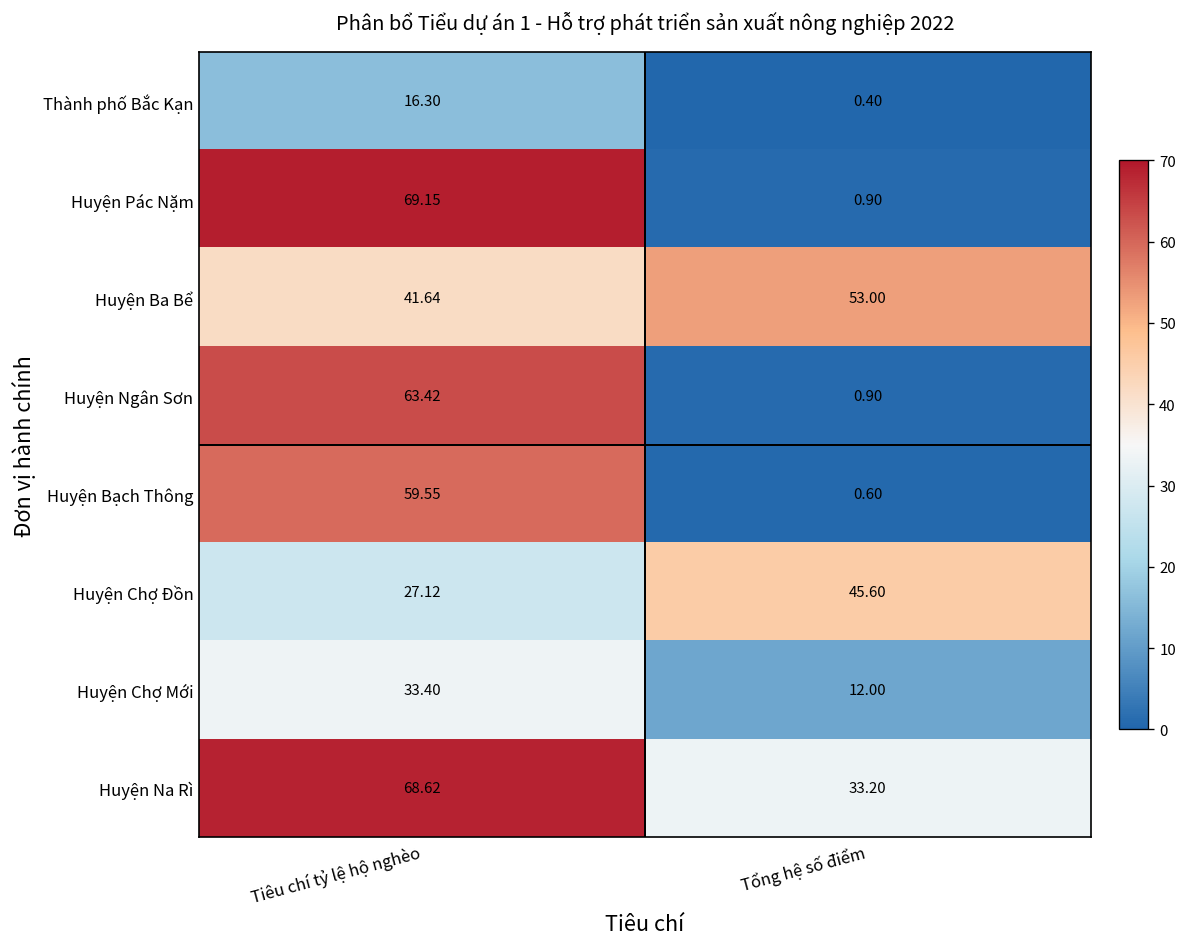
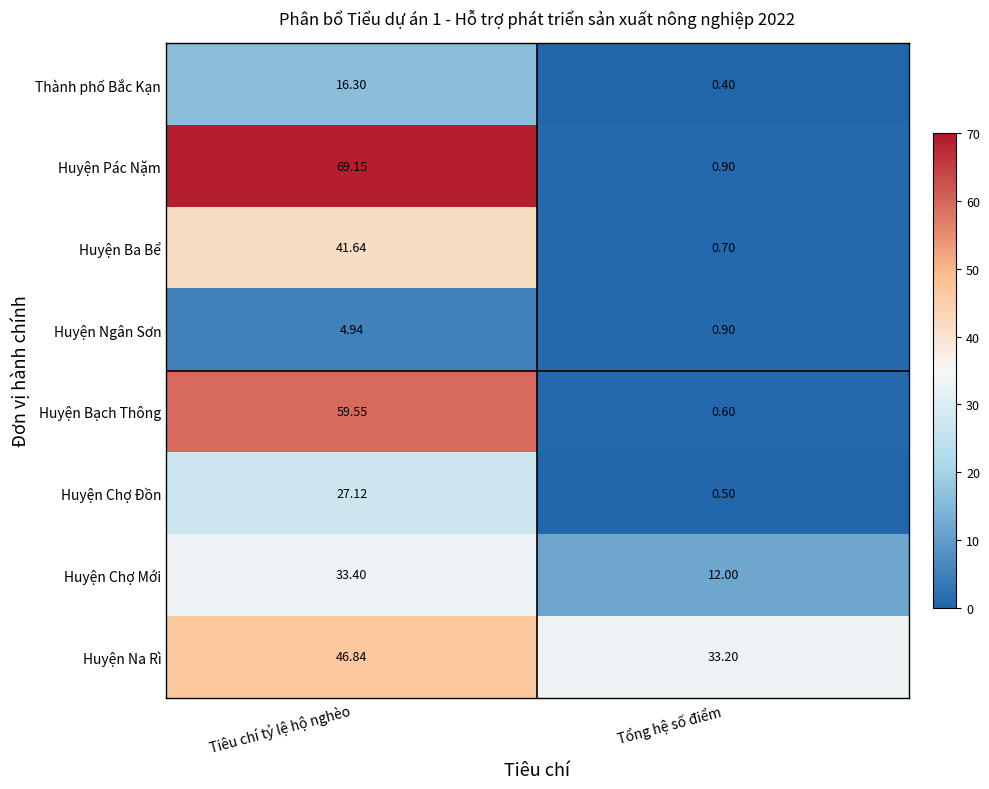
  {
    "Thành phố Bắc Kạn": {
      "Tiêu chí tỷ lệ hộ nghèo": 16.30,
      "Tổng hệ số điểm": 0.40
    },
    "Huyện Pác Nặm": {
      "Tiêu chí tỷ lệ hộ nghèo": 69.15,
      "Tổng hệ số điểm": 0.90
    },
    "Huyện Ba Bể": {
      "Tiêu chí tỷ lệ hộ nghèo": 41.64,
-     "Tổng hệ số điểm": 53.00
+     "Tổng hệ số điểm": 0.70
    },
    "Huyện Ngân Sơn": {
-     "Tiêu chí tỷ lệ hộ nghèo": 63.42,
+     "Tiêu chí tỷ lệ hộ nghèo": 4.94,
      "Tổng hệ số điểm": 0.90
    },
    "Huyện Bạch Thông": {
      "Tiêu chí tỷ lệ hộ nghèo": 59.55,
      "Tổng hệ số điểm": 0.60
    },
    "Huyện Chợ Đồn": {
      "Tiêu chí tỷ lệ hộ nghèo": 27.12,
-     "Tổng hệ số điểm": 45.60
+     "Tổng hệ số điểm": 0.50
    },
    "Huyện Chợ Mới": {
      "Tiêu chí tỷ lệ hộ nghèo": 33.40,
      "Tổng hệ số điểm": 12.00
    },
    "Huyện Na Rì": {
-     "Tiêu chí tỷ lệ hộ nghèo": 68.62,
+     "Tiêu chí tỷ lệ hộ nghèo": 46.84,
      "Tổng hệ số điểm": 33.20
    }
  }
